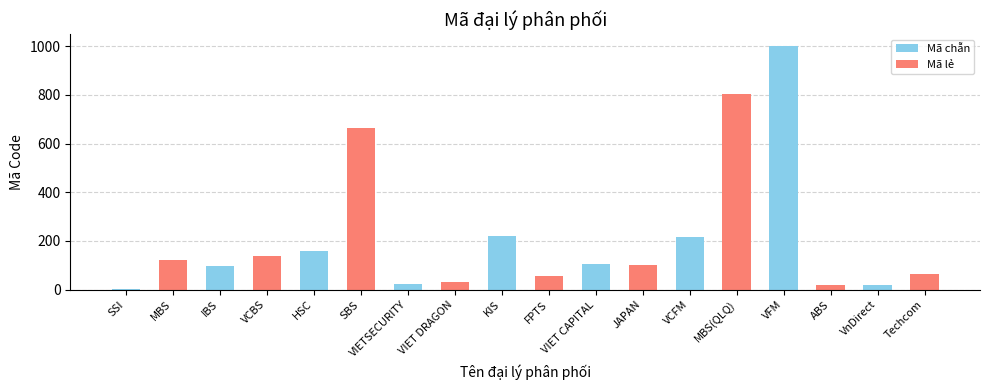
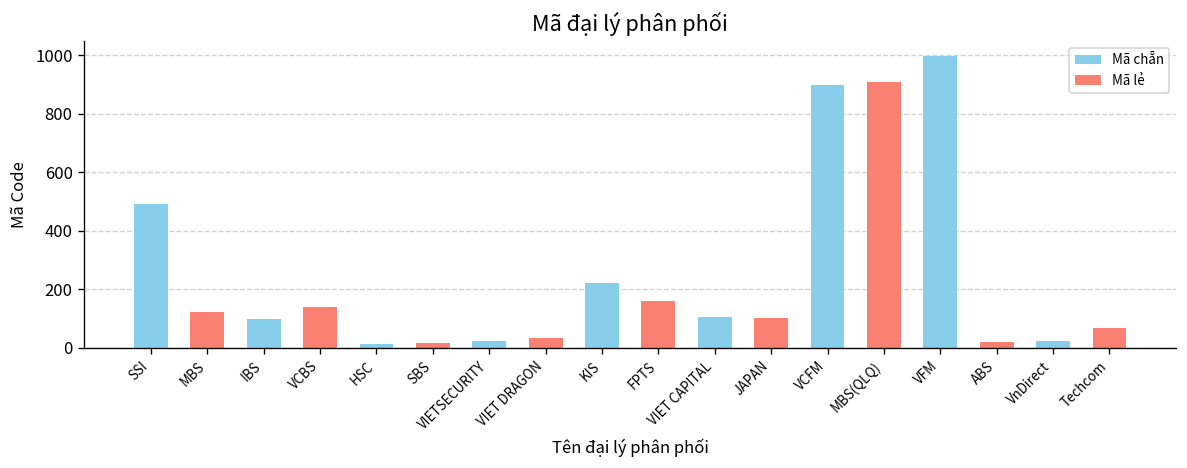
  {
-   "SSI": 0,
+   "SSI": 490,
    "MBS": 120,
    "IBS": 100,
    "VCBS": 140,
-   "HSC": 160,
-   "SBS": 660,
+   "HSC": 10,
+   "SBS": 20,
    "VIETSECURITY": 20,
    "VIET DRAGON": 30,
    "KIS": 220,
-   "FPTS": 60,
+   "FPTS": 160,
    "VIET CAPITAL": 110,
    "JAPAN": 100,
-   "VCFM": 220,
-   "MBS(QLQ)": 810,
+   "VCFM": 900,
+   "MBS(QLQ)": 910,
    "VFM": 1000,
    "ABS": 20,
    "VnDirect": 20,
    "Techcom": 70
  }
